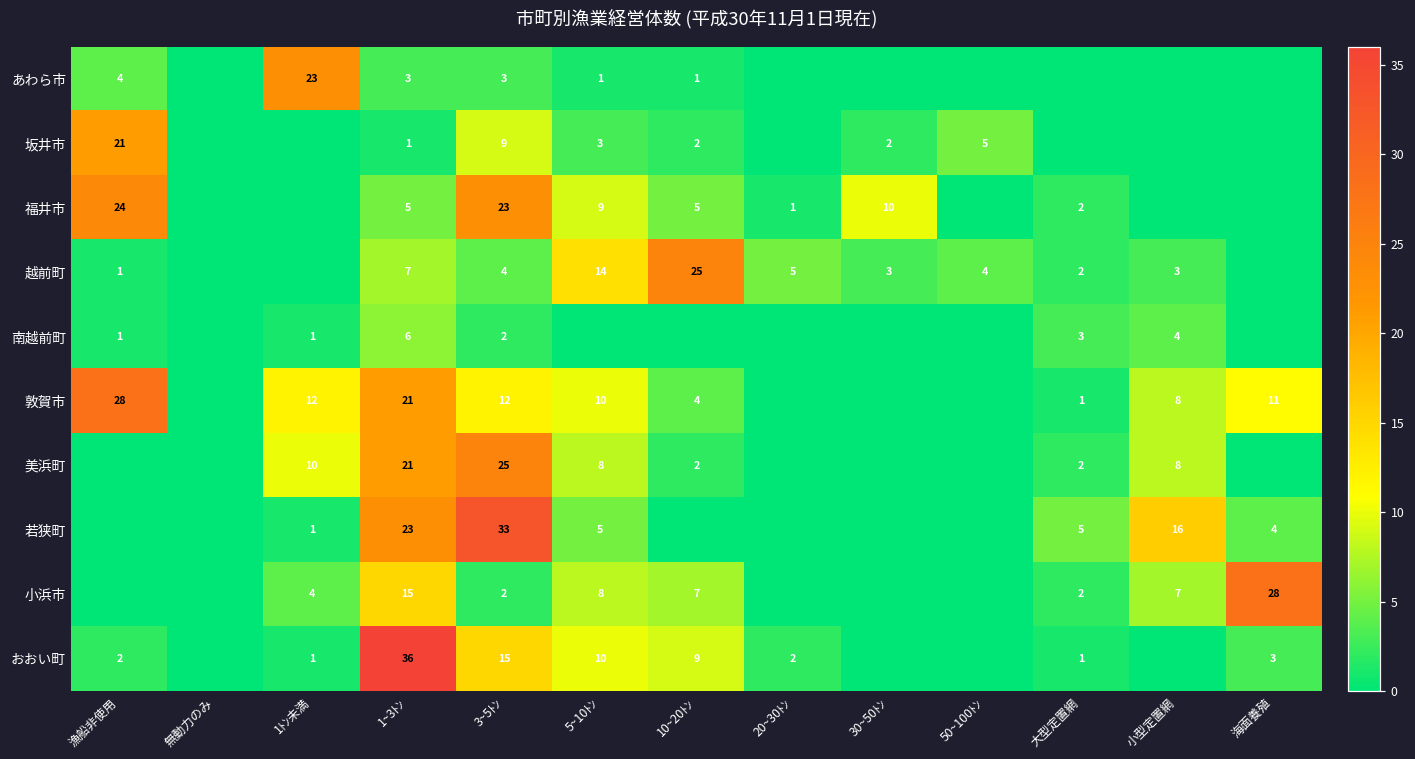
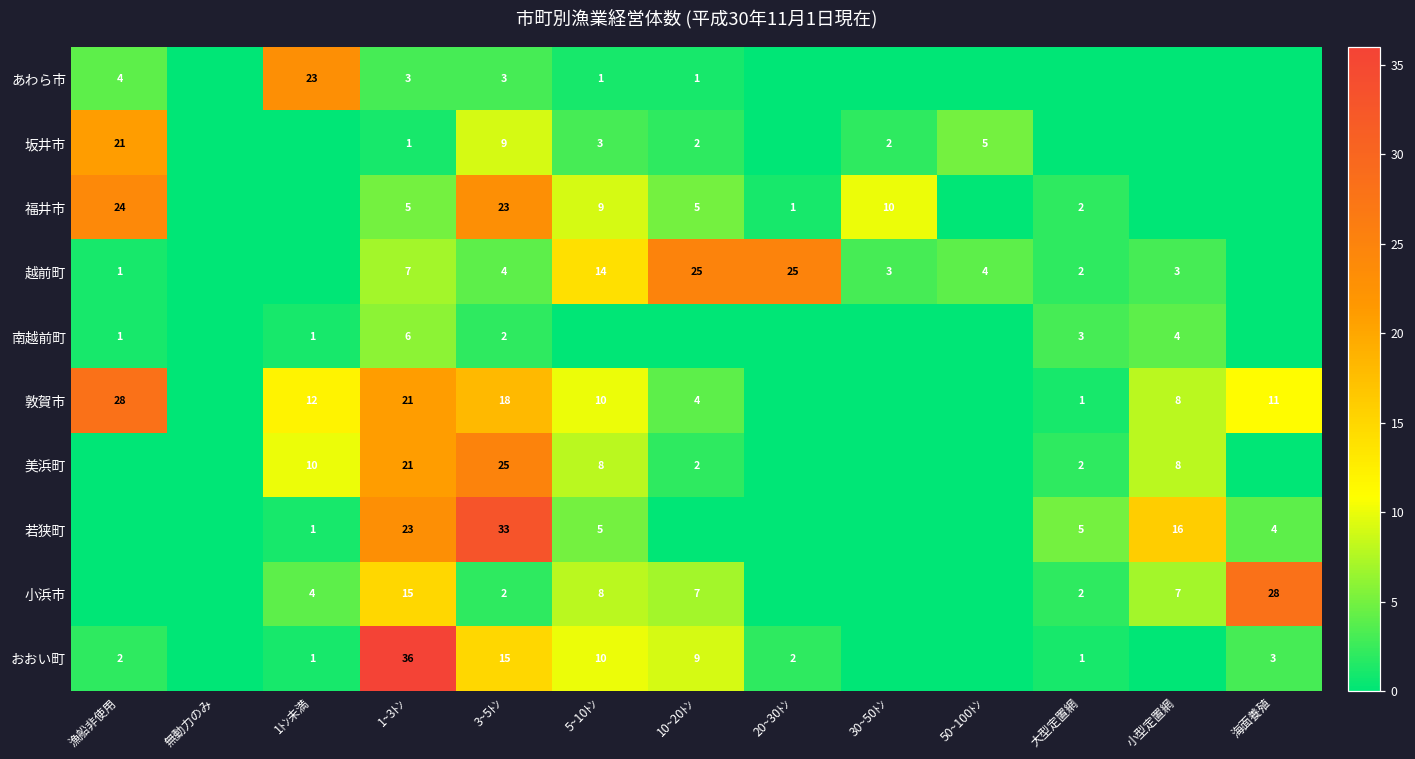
  {
    "あわら市": {
      "漁船非使用": 4,
      "1ﾄﾝ未満": 23,
      "1~3ﾄﾝ": 3,
      "3~5ﾄﾝ": 3,
      "5~10ﾄﾝ": 1,
      "10~20ﾄﾝ": 1
    },
    "坂井市": {
      "漁船非使用": 21,
      "1~3ﾄﾝ": 1,
      "3~5ﾄﾝ": 9,
      "5~10ﾄﾝ": 3,
      "10~20ﾄﾝ": 2,
      "30~50ﾄﾝ": 2,
      "50~100ﾄﾝ": 5
    },
    "福井市": {
      "漁船非使用": 24,
      "1~3ﾄﾝ": 5,
      "3~5ﾄﾝ": 23,
      "5~10ﾄﾝ": 9,
      "10~20ﾄﾝ": 5,
      "20~30ﾄﾝ": 1,
      "30~50ﾄﾝ": 10,
      "大型定置網": 2
    },
    "越前町": {
      "漁船非使用": 1,
      "1~3ﾄﾝ": 7,
      "3~5ﾄﾝ": 4,
      "5~10ﾄﾝ": 14,
      "10~20ﾄﾝ": 25,
-     "20~30ﾄﾝ": 5,
+     "20~30ﾄﾝ": 25,
      "30~50ﾄﾝ": 3,
      "50~100ﾄﾝ": 4,
      "大型定置網": 2,
      "小型定置網": 3
    },
    "南越前町": {
      "漁船非使用": 1,
      "1ﾄﾝ未満": 1,
      "1~3ﾄﾝ": 6,
      "3~5ﾄﾝ": 2,
      "大型定置網": 3,
      "小型定置網": 4
    },
    "敦賀市": {
      "漁船非使用": 28,
      "1ﾄﾝ未満": 12,
      "1~3ﾄﾝ": 21,
-     "3~5ﾄﾝ": 12,
+     "3~5ﾄﾝ": 18,
      "5~10ﾄﾝ": 10,
      "10~20ﾄﾝ": 4,
      "大型定置網": 1,
      "小型定置網": 8,
      "海面養殖": 11
    },
    "美浜町": {
      "1ﾄﾝ未満": 10,
      "1~3ﾄﾝ": 21,
      "3~5ﾄﾝ": 25,
      "5~10ﾄﾝ": 8,
      "10~20ﾄﾝ": 2,
      "大型定置網": 2,
      "小型定置網": 8
    },
    "若狭町": {
      "1ﾄﾝ未満": 1,
      "1~3ﾄﾝ": 23,
      "3~5ﾄﾝ": 33,
      "5~10ﾄﾝ": 5,
      "大型定置網": 5,
      "小型定置網": 16,
      "海面養殖": 4
    },
    "小浜市": {
      "1ﾄﾝ未満": 4,
      "1~3ﾄﾝ": 15,
      "3~5ﾄﾝ": 2,
      "5~10ﾄﾝ": 8,
      "10~20ﾄﾝ": 7,
      "大型定置網": 2,
      "小型定置網": 7,
      "海面養殖": 28
    },
    "おおい町": {
      "漁船非使用": 2,
      "1ﾄﾝ未満": 1,
      "1~3ﾄﾝ": 36,
      "3~5ﾄﾝ": 15,
      "5~10ﾄﾝ": 10,
      "10~20ﾄﾝ": 9,
      "20~30ﾄﾝ": 2,
      "大型定置網": 1,
      "海面養殖": 3
    }
  }
